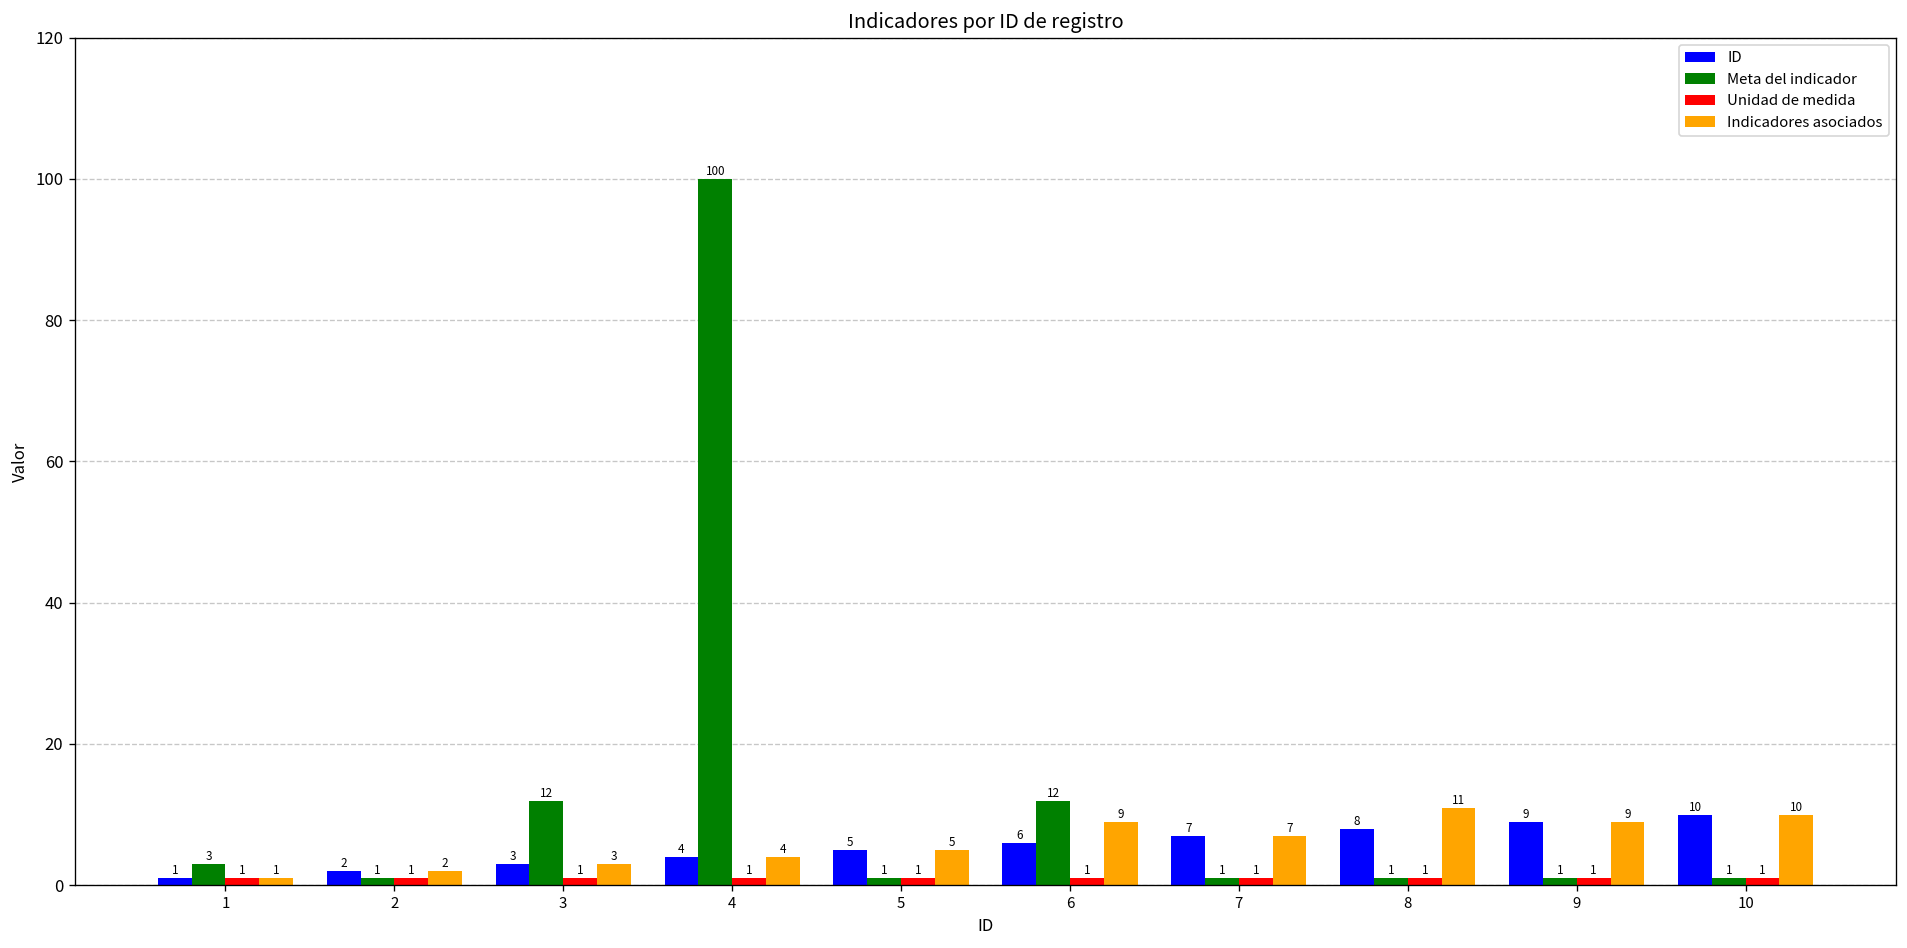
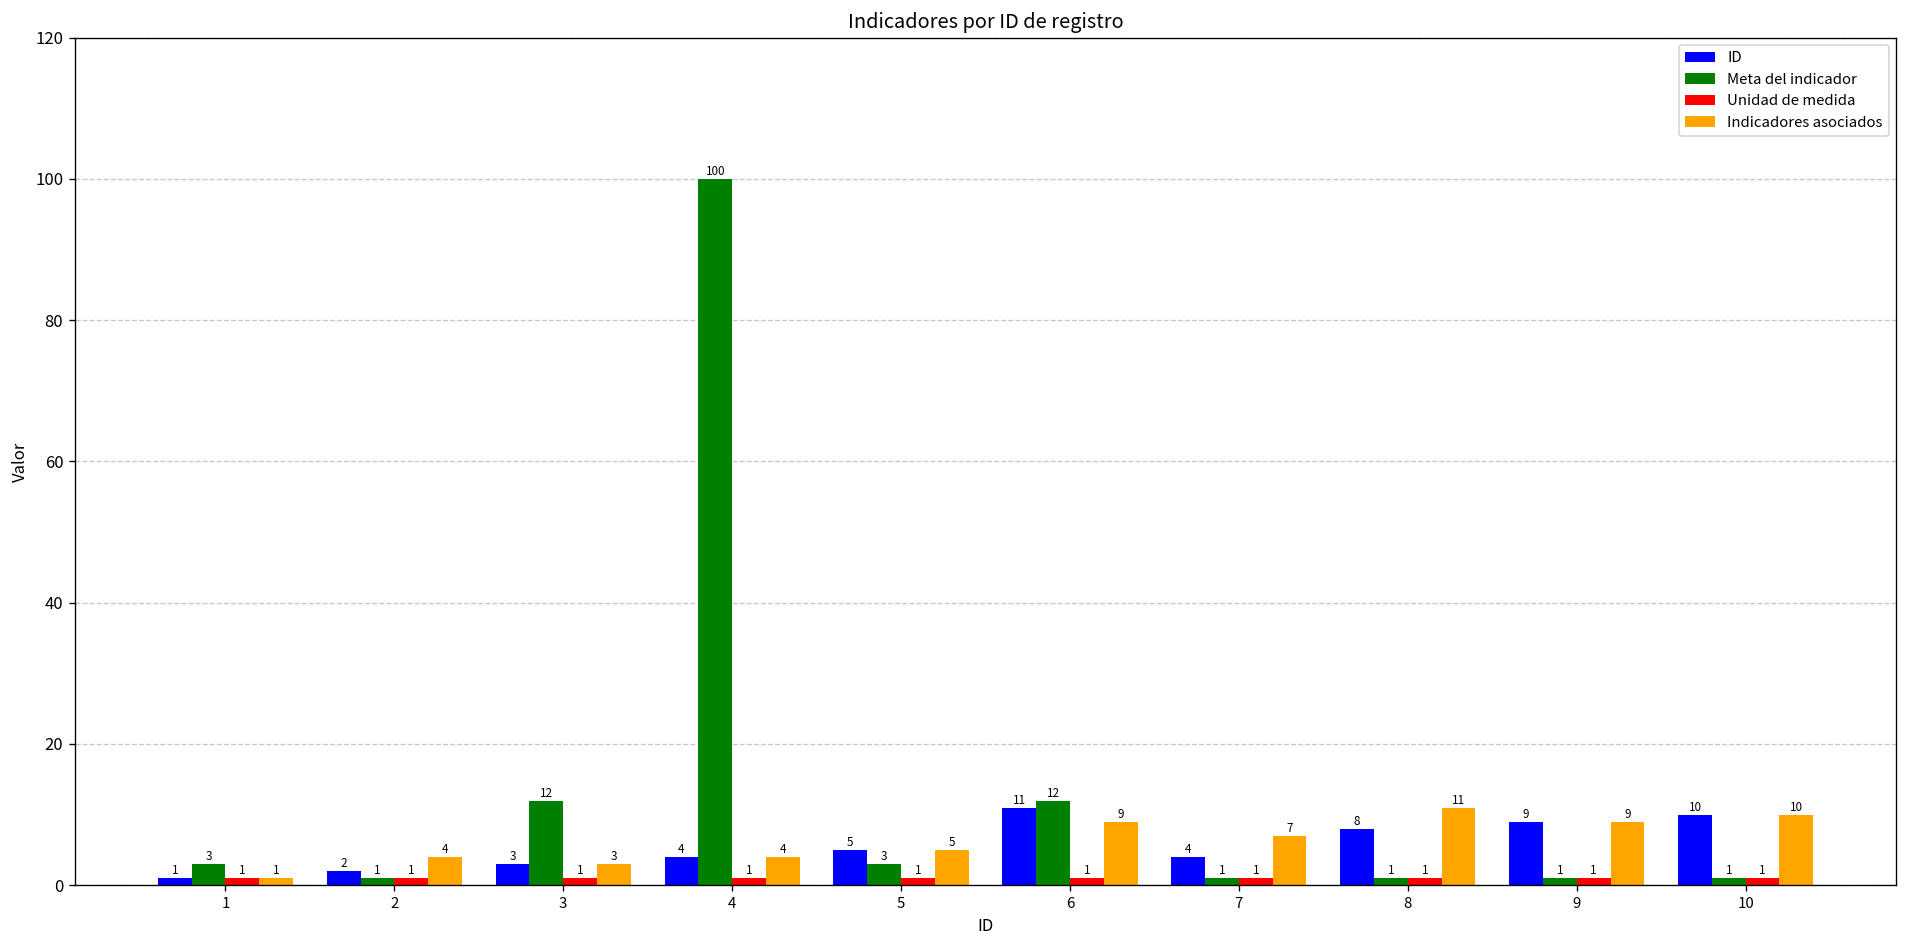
  {
    "ID": {
      "1": 1,
      "2": 2,
      "3": 3,
      "4": 4,
      "5": 5,
-     "6": 6,
-     "7": 7,
+     "6": 11,
+     "7": 4,
      "8": 8,
      "9": 9,
      "10": 10
    },
    "Meta del indicador": {
      "1": 3,
      "2": 1,
      "3": 12,
      "4": 100,
-     "5": 1,
+     "5": 3,
      "6": 12,
      "7": 1,
      "8": 1,
      "9": 1,
      "10": 1
    },
    "Unidad de medida": {
      "1": 1,
      "2": 1,
      "3": 1,
      "4": 1,
      "5": 1,
      "6": 1,
      "7": 1,
      "8": 1,
      "9": 1,
      "10": 1
    },
    "Indicadores asociados": {
      "1": 1,
-     "2": 2,
+     "2": 4,
      "3": 3,
      "4": 4,
      "5": 5,
      "6": 9,
      "7": 7,
      "8": 11,
      "9": 9,
      "10": 10
    }
  }
